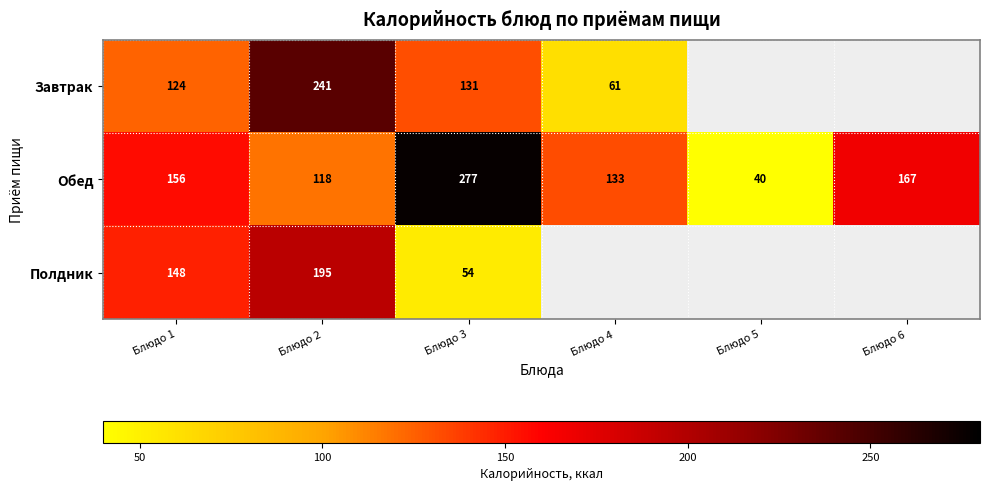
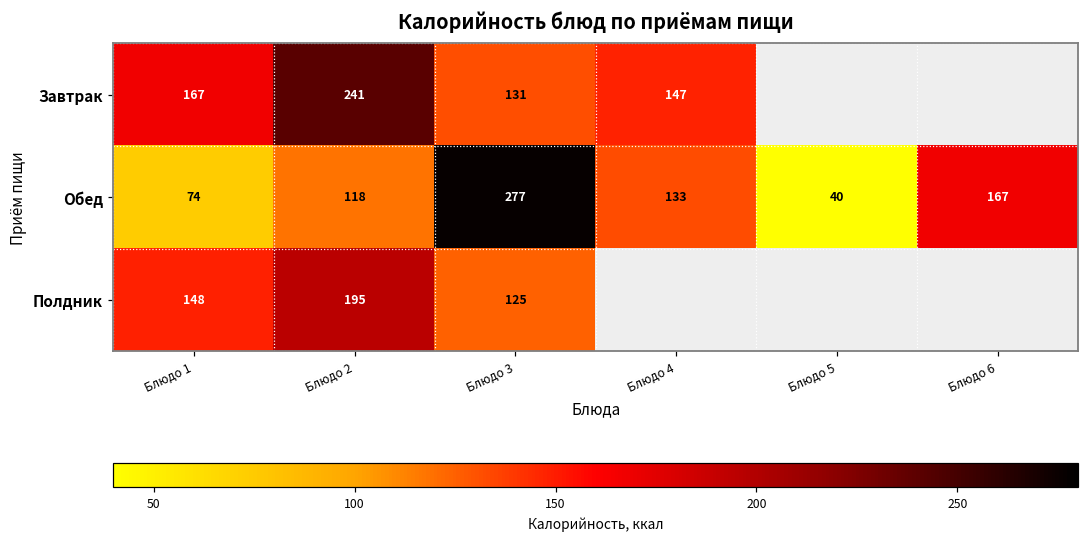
  {
    "Завтрак": {
-     "Блюдо 1": 124,
+     "Блюдо 1": 167,
      "Блюдо 2": 241,
      "Блюдо 3": 131,
-     "Блюдо 4": 61
+     "Блюдо 4": 147
    },
    "Обед": {
-     "Блюдо 1": 156,
+     "Блюдо 1": 74,
      "Блюдо 2": 118,
      "Блюдо 3": 277,
      "Блюдо 4": 133,
      "Блюдо 5": 40,
      "Блюдо 6": 167
    },
    "Полдник": {
      "Блюдо 1": 148,
      "Блюдо 2": 195,
-     "Блюдо 3": 54
+     "Блюдо 3": 125
    }
  }
